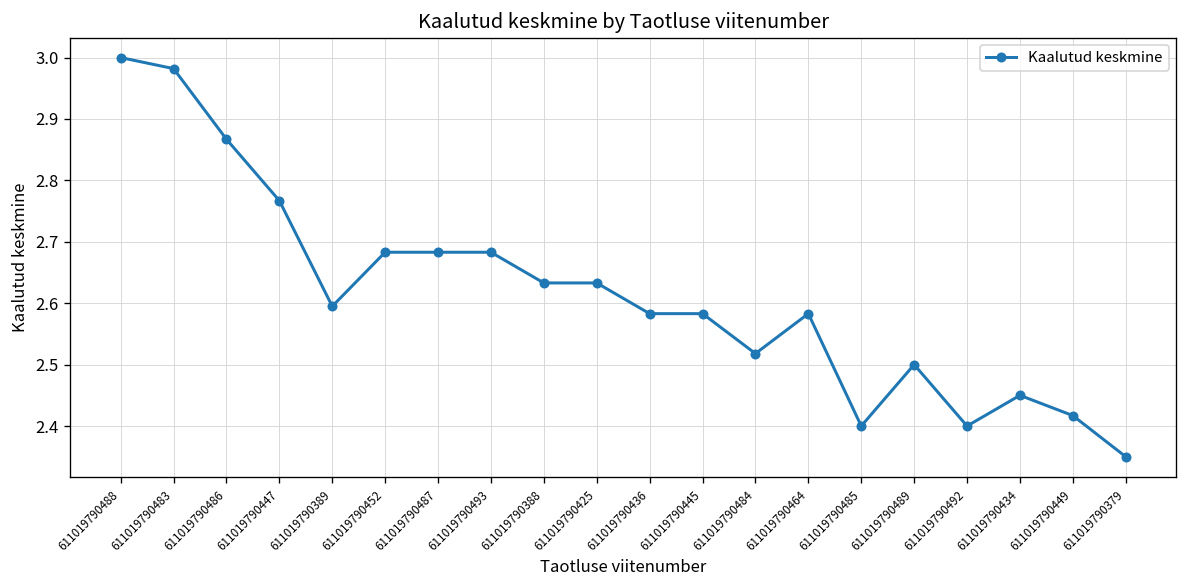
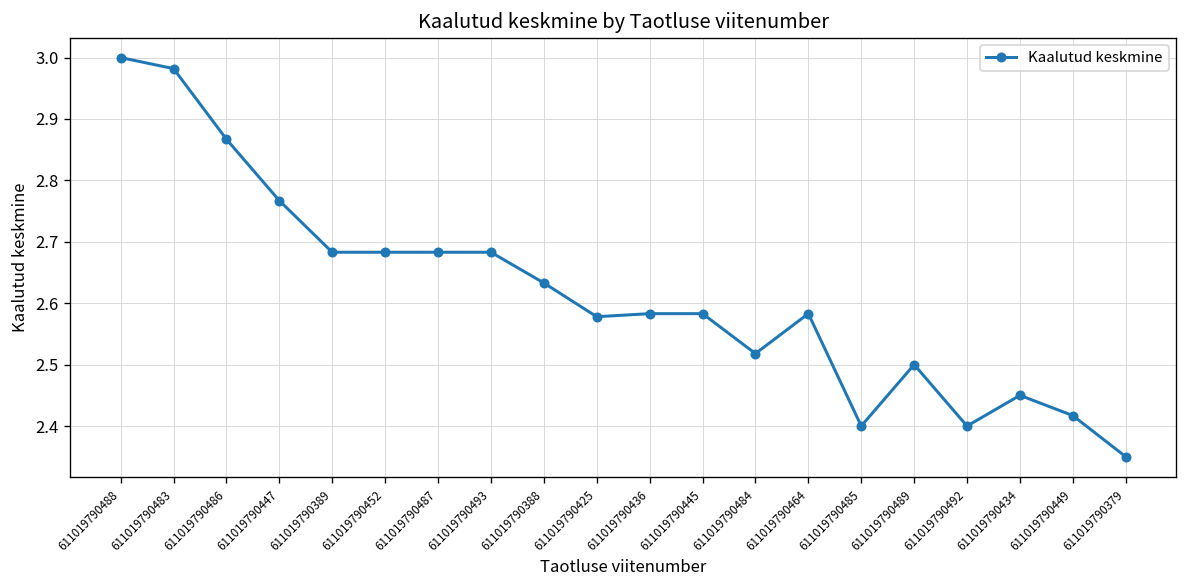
  {
    "611019790488": 3.00,
    "611019790483": 2.98,
    "611019790486": 2.87,
    "611019790447": 2.77,
-   "611019790389": 2.60,
+   "611019790389": 2.68,
    "611019790452": 2.68,
    "611019790487": 2.68,
    "611019790493": 2.68,
    "611019790388": 2.63,
-   "611019790425": 2.63,
+   "611019790425": 2.58,
    "611019790436": 2.58,
    "611019790445": 2.58,
    "611019790484": 2.52,
    "611019790464": 2.58,
    "611019790485": 2.40,
    "611019790489": 2.50,
    "611019790492": 2.40,
    "611019790434": 2.45,
    "611019790449": 2.42,
    "611019790379": 2.35
  }
